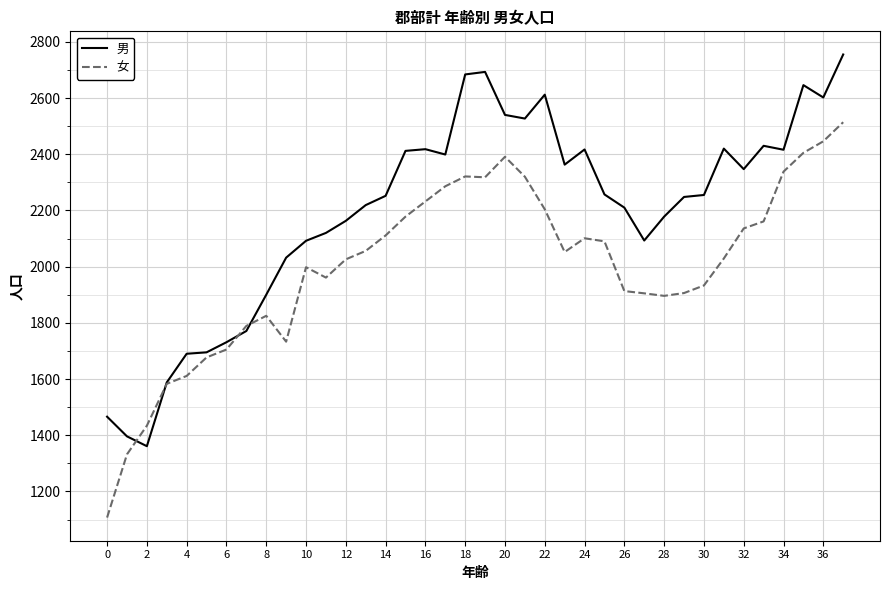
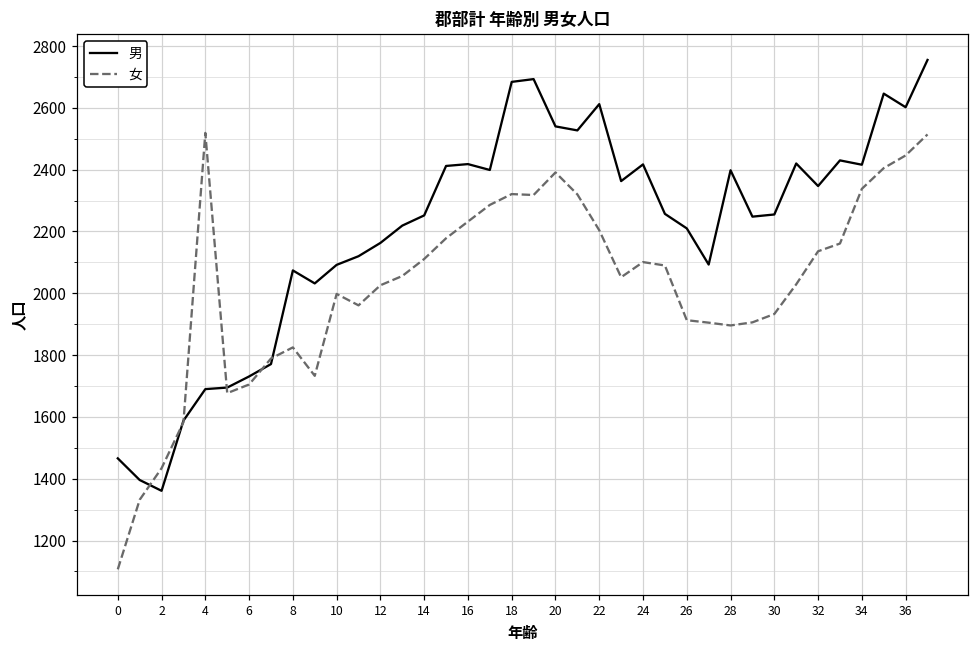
  {
    "男": {
      "0": 1470,
      "2": 1360,
      "4": 1690,
      "6": 1730,
-     "8": 1900,
+     "8": 2070,
      "10": 2090,
      "12": 2160,
      "14": 2250,
      "16": 2420,
      "18": 2680,
      "20": 2540,
      "22": 2610,
      "24": 2420,
      "26": 2210,
-     "28": 2180,
+     "28": 2400,
      "30": 2260,
      "32": 2350,
      "34": 2420,
      "36": 2600
    },
    "女": {
      "0": 1110,
      "2": 1430,
-     "4": 1610,
+     "4": 2520,
      "6": 1710,
      "8": 1830,
      "10": 2000,
      "12": 2030,
      "14": 2110,
      "16": 2230,
      "18": 2320,
      "20": 2390,
      "22": 2200,
      "24": 2100,
      "26": 1910,
      "28": 1900,
      "30": 1930,
      "32": 2140,
      "34": 2340,
      "36": 2450
    }
  }
